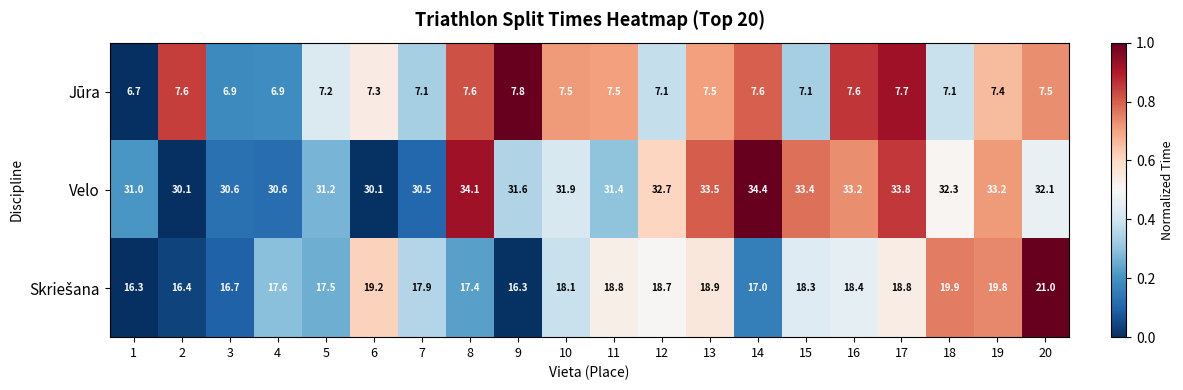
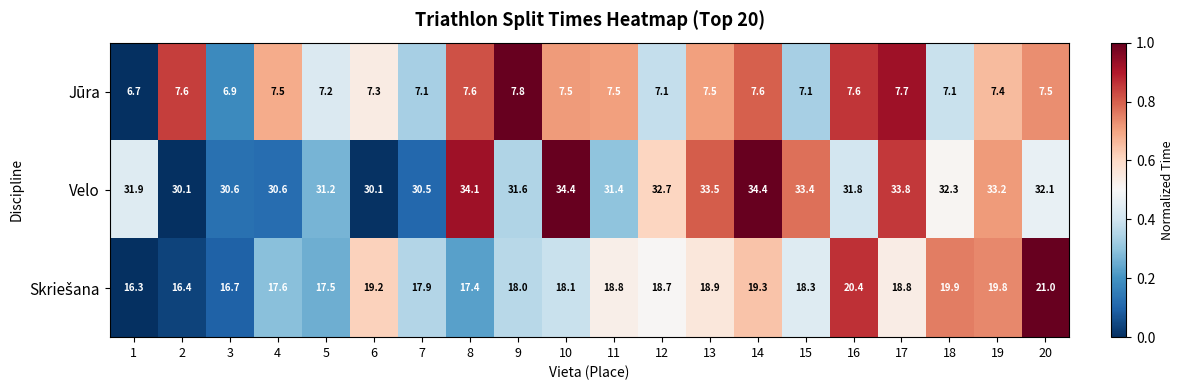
  {
    "Jūra": {
      "1": 6.7,
      "2": 7.6,
      "3": 6.9,
-     "4": 6.9,
+     "4": 7.5,
      "5": 7.2,
      "6": 7.3,
      "7": 7.1,
      "8": 7.6,
      "9": 7.8,
      "10": 7.5,
      "11": 7.5,
      "12": 7.1,
      "13": 7.5,
      "14": 7.6,
      "15": 7.1,
      "16": 7.6,
      "17": 7.7,
      "18": 7.1,
      "19": 7.4,
      "20": 7.5
    },
    "Velo": {
-     "1": 31.0,
+     "1": 31.9,
      "2": 30.1,
      "3": 30.6,
      "4": 30.6,
      "5": 31.2,
      "6": 30.1,
      "7": 30.5,
      "8": 34.1,
      "9": 31.6,
-     "10": 31.9,
+     "10": 34.4,
      "11": 31.4,
      "12": 32.7,
      "13": 33.5,
      "14": 34.4,
      "15": 33.4,
-     "16": 33.2,
+     "16": 31.8,
      "17": 33.8,
      "18": 32.3,
      "19": 33.2,
      "20": 32.1
    },
    "Skriešana": {
      "1": 16.3,
      "2": 16.4,
      "3": 16.7,
      "4": 17.6,
      "5": 17.5,
      "6": 19.2,
      "7": 17.9,
      "8": 17.4,
-     "9": 16.3,
+     "9": 18.0,
      "10": 18.1,
      "11": 18.8,
      "12": 18.7,
      "13": 18.9,
-     "14": 17.0,
+     "14": 19.3,
      "15": 18.3,
-     "16": 18.4,
+     "16": 20.4,
      "17": 18.8,
      "18": 19.9,
      "19": 19.8,
      "20": 21.0
    }
  }
